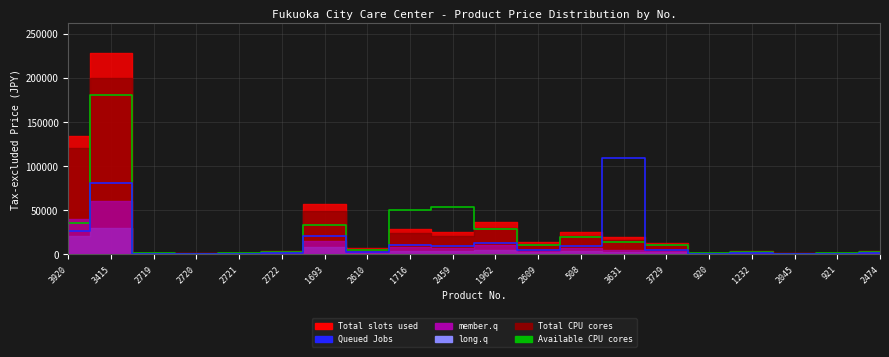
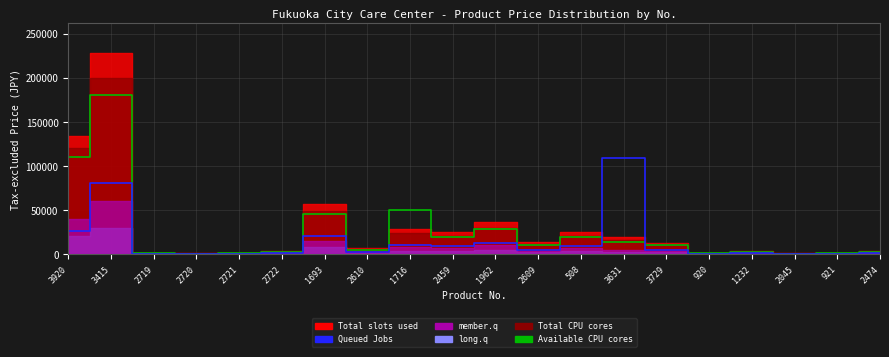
  {
    "Available CPU cores": {
-     "3920": 40000,
+     "3920": 110000,
      "3415": 180000,
-     "1693": 30000,
+     "1693": 50000,
      "1716": 50000,
-     "2459": 50000,
+     "2459": 20000,
      "1962": 30000,
      "2609": 10000,
      "508": 20000,
      "3631": 10000,
      "3729": 10000
    },
    "Queued Jobs": {
      "3920": 30000,
      "3415": 80000,
      "1693": 20000,
      "1716": 10000,
      "2459": 10000,
      "1962": 10000,
      "2609": 10000,
      "508": 10000,
      "3631": 110000,
      "3729": 0
    }
  }
